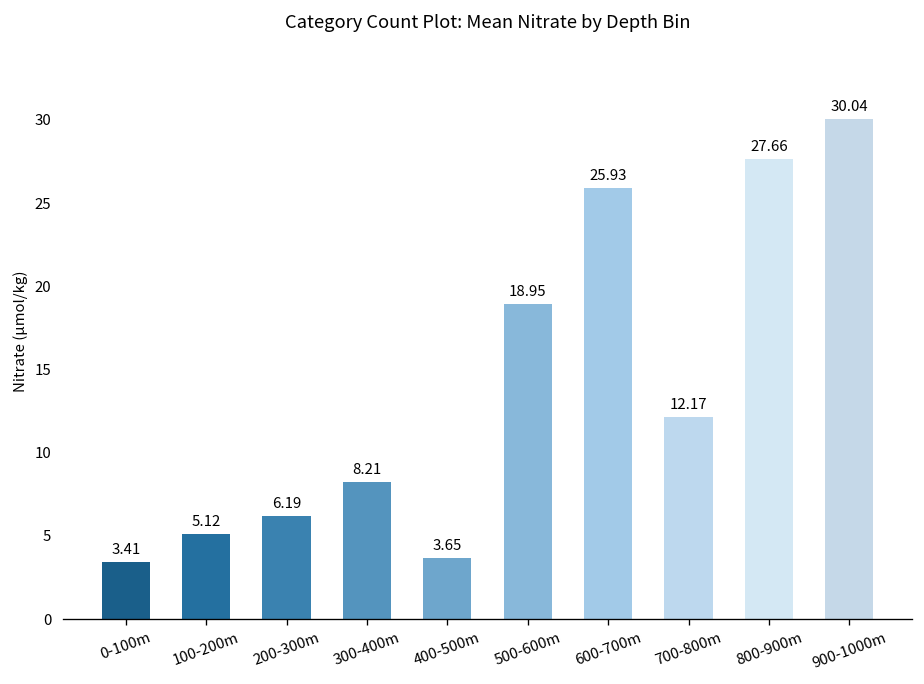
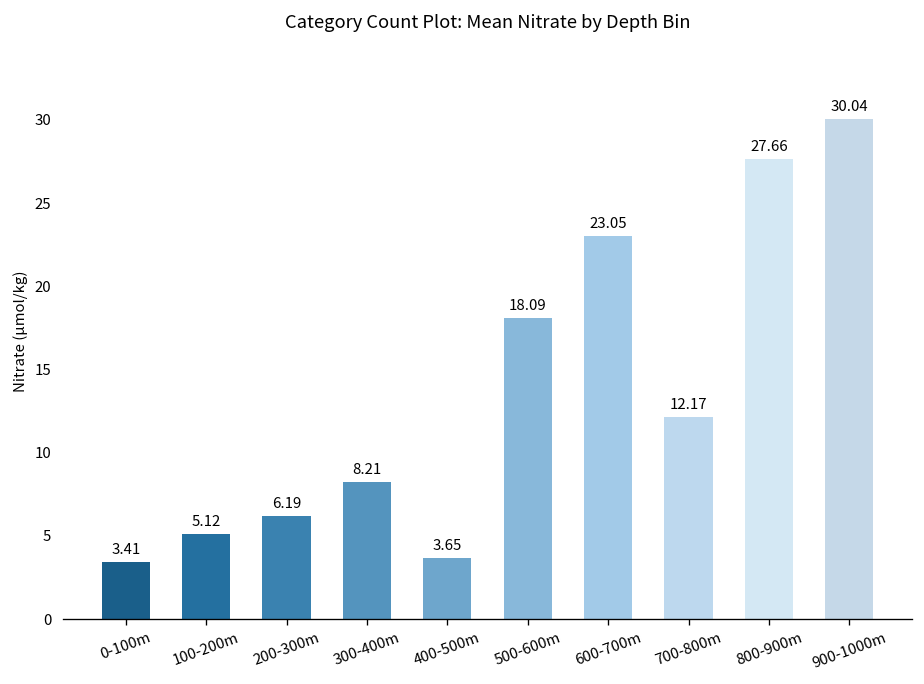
  {
    "0-100m": 3.41,
    "100-200m": 5.12,
    "200-300m": 6.19,
    "300-400m": 8.21,
    "400-500m": 3.65,
-   "500-600m": 18.95,
-   "600-700m": 25.93,
+   "500-600m": 18.09,
+   "600-700m": 23.05,
    "700-800m": 12.17,
    "800-900m": 27.66,
    "900-1000m": 30.04
  }
